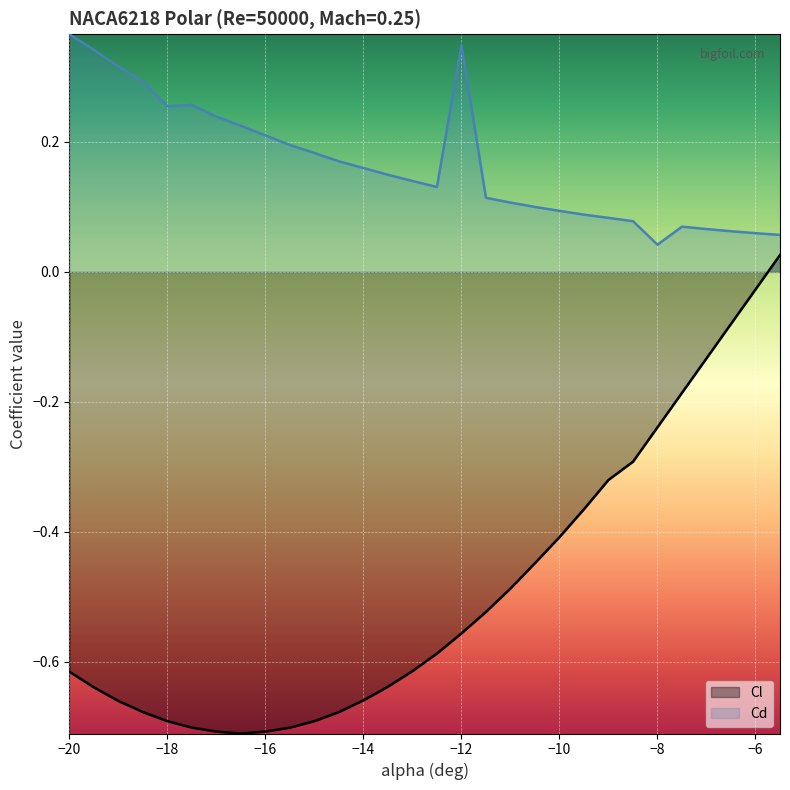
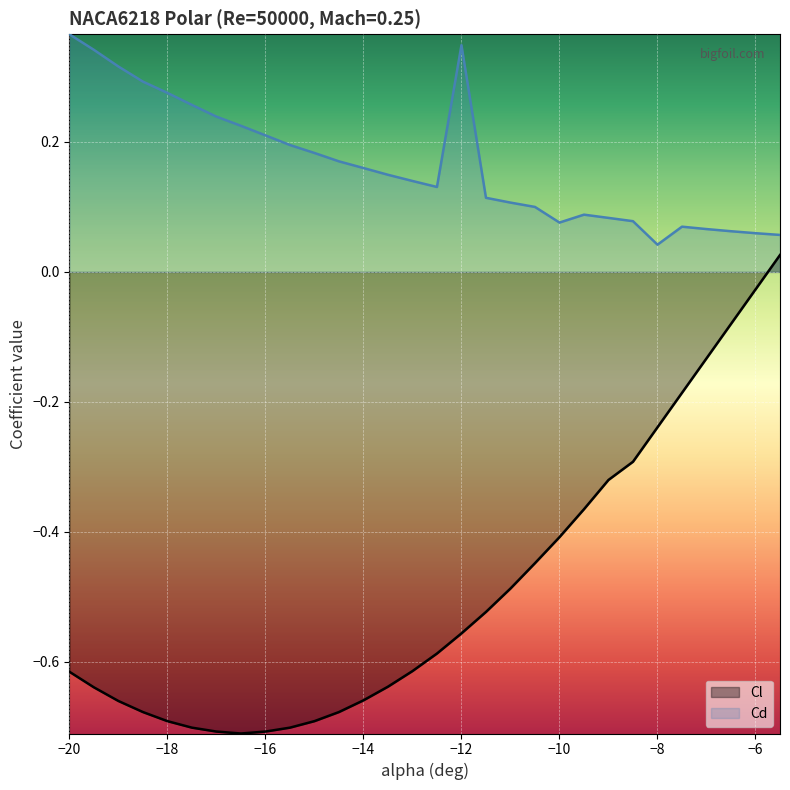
  {
    "Cd": {
      "−20": 0.37,
-     "−18": 0.25,
+     "−18": 0.28,
      "−16": 0.21,
      "−14": 0.16,
      "−12": 0.35,
-     "−10": 0.09,
+     "−10": 0.08,
      "−8": 0.04,
      "−6": 0.06
    }
  }
